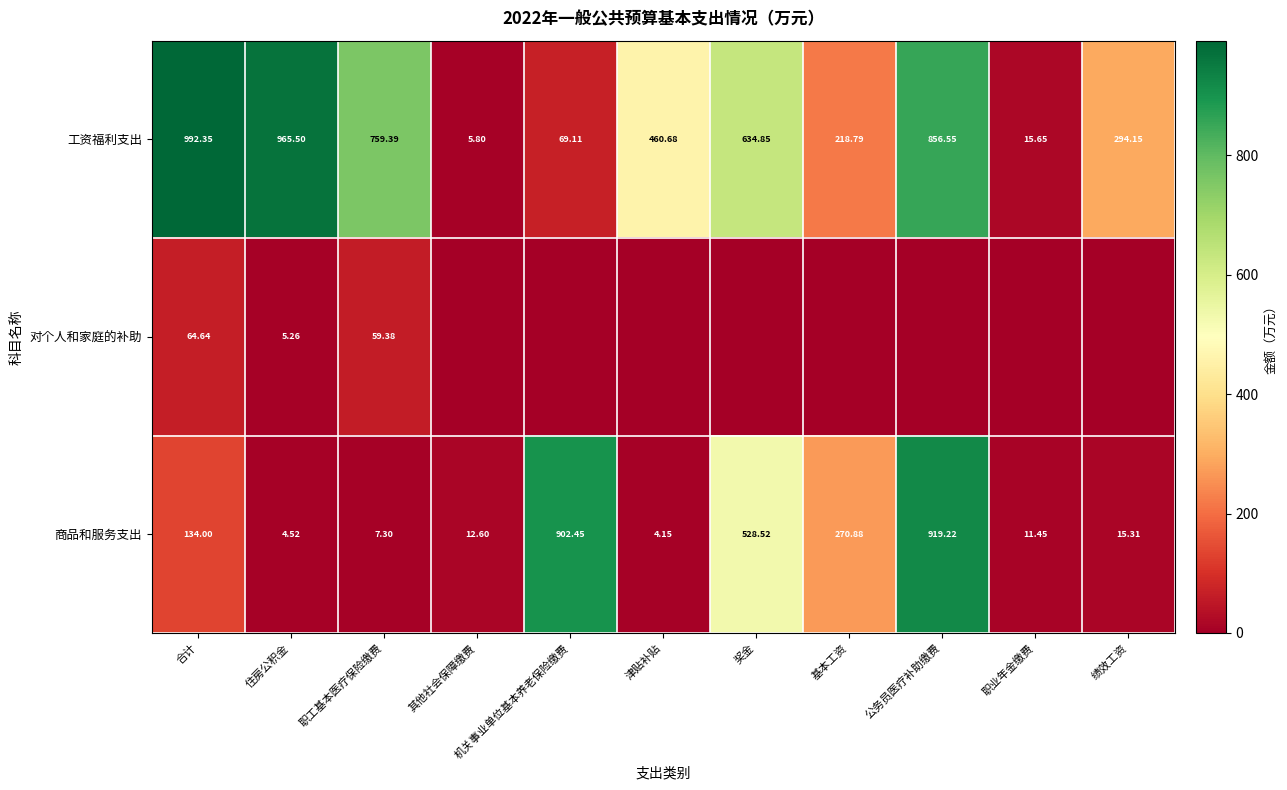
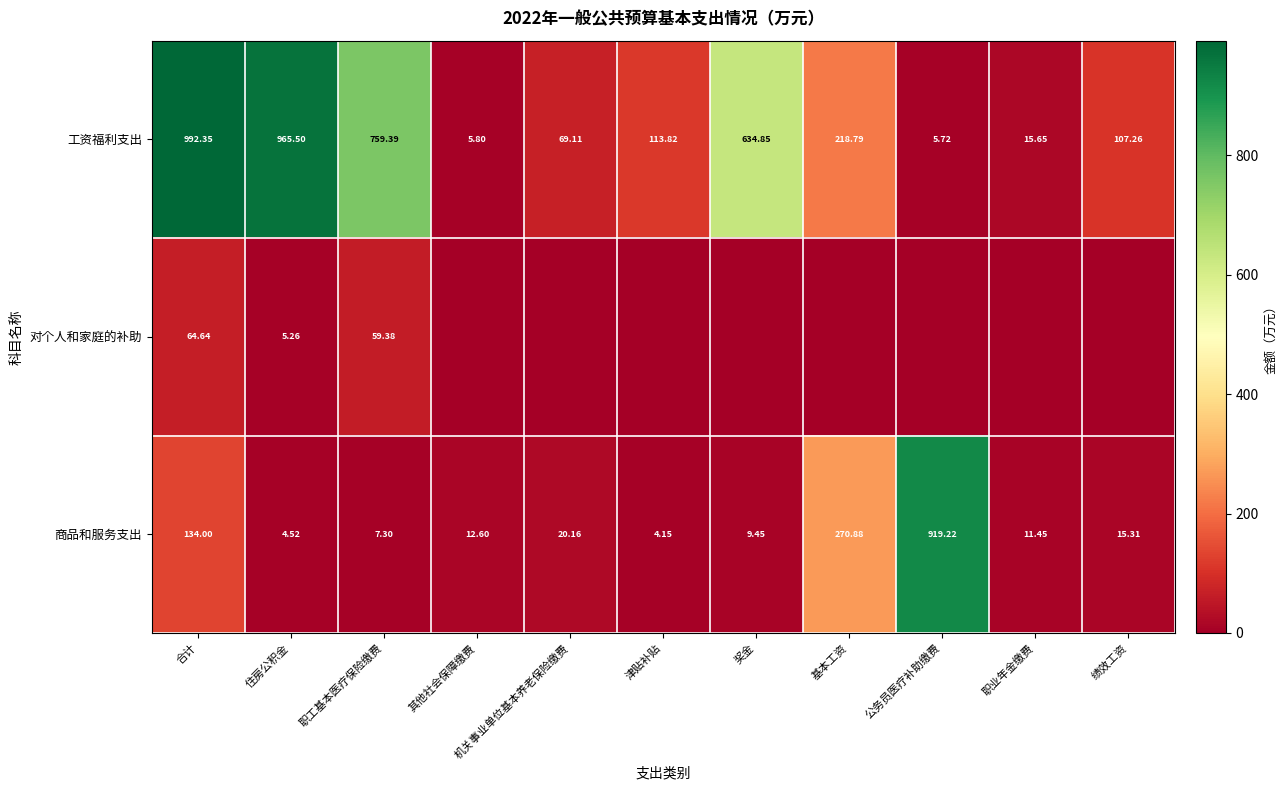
  {
    "工资福利支出": {
      "合计": 992.35,
      "住房公积金": 965.50,
      "职工基本医疗保险缴费": 759.39,
      "其他社会保障缴费": 5.80,
      "机关事业单位基本养老保险缴费": 69.11,
-     "津贴补贴": 460.68,
+     "津贴补贴": 113.82,
      "奖金": 634.85,
      "基本工资": 218.79,
-     "公务员医疗补助缴费": 856.55,
+     "公务员医疗补助缴费": 5.72,
      "职业年金缴费": 15.65,
-     "绩效工资": 294.15
+     "绩效工资": 107.26
    },
    "对个人和家庭的补助": {
      "合计": 64.64,
      "住房公积金": 5.26,
      "职工基本医疗保险缴费": 59.38
    },
    "商品和服务支出": {
      "合计": 134.00,
      "住房公积金": 4.52,
      "职工基本医疗保险缴费": 7.30,
      "其他社会保障缴费": 12.60,
-     "机关事业单位基本养老保险缴费": 902.45,
+     "机关事业单位基本养老保险缴费": 20.16,
      "津贴补贴": 4.15,
-     "奖金": 528.52,
+     "奖金": 9.45,
      "基本工资": 270.88,
      "公务员医疗补助缴费": 919.22,
      "职业年金缴费": 11.45,
      "绩效工资": 15.31
    }
  }
